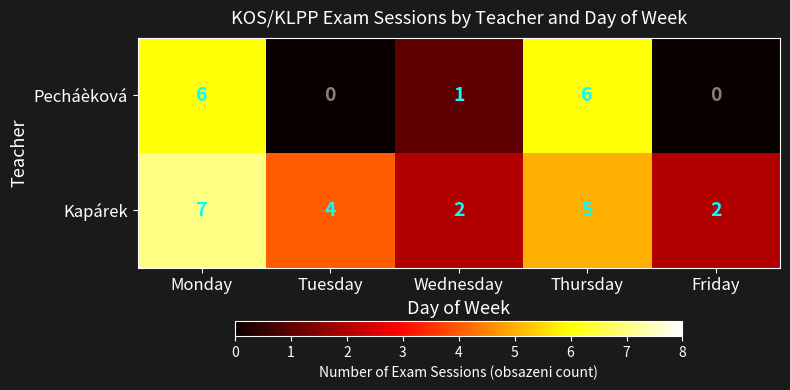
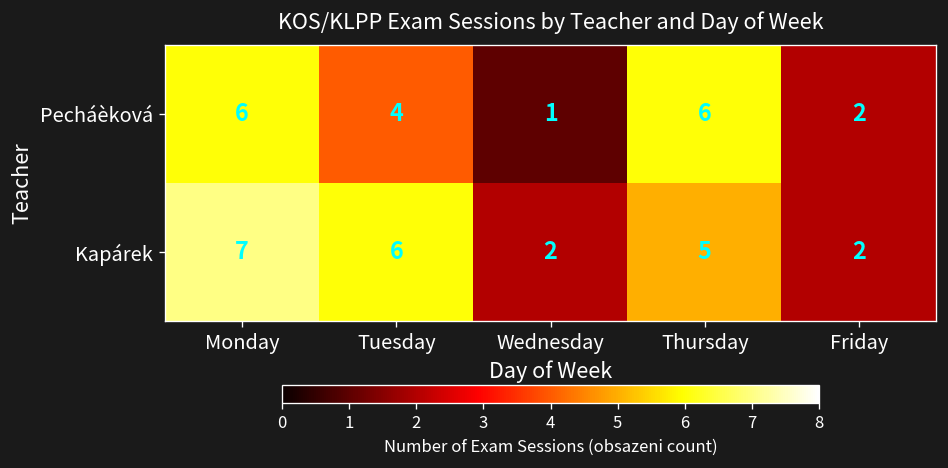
  {
    "Pecháèková": {
      "Monday": 6,
-     "Tuesday": 0,
+     "Tuesday": 4,
      "Wednesday": 1,
      "Thursday": 6,
-     "Friday": 0
+     "Friday": 2
    },
    "Kapárek": {
      "Monday": 7,
-     "Tuesday": 4,
+     "Tuesday": 6,
      "Wednesday": 2,
      "Thursday": 5,
      "Friday": 2
    }
  }
